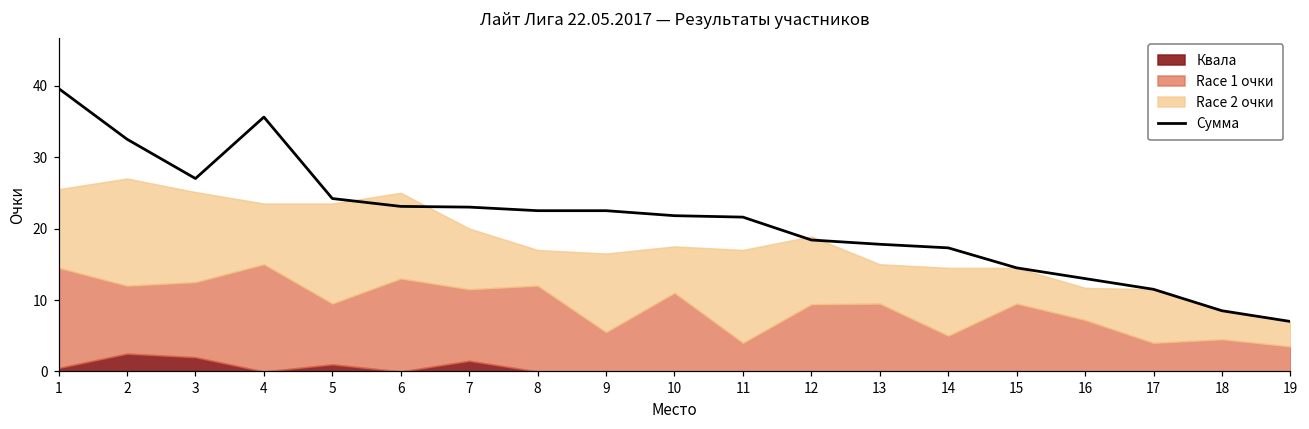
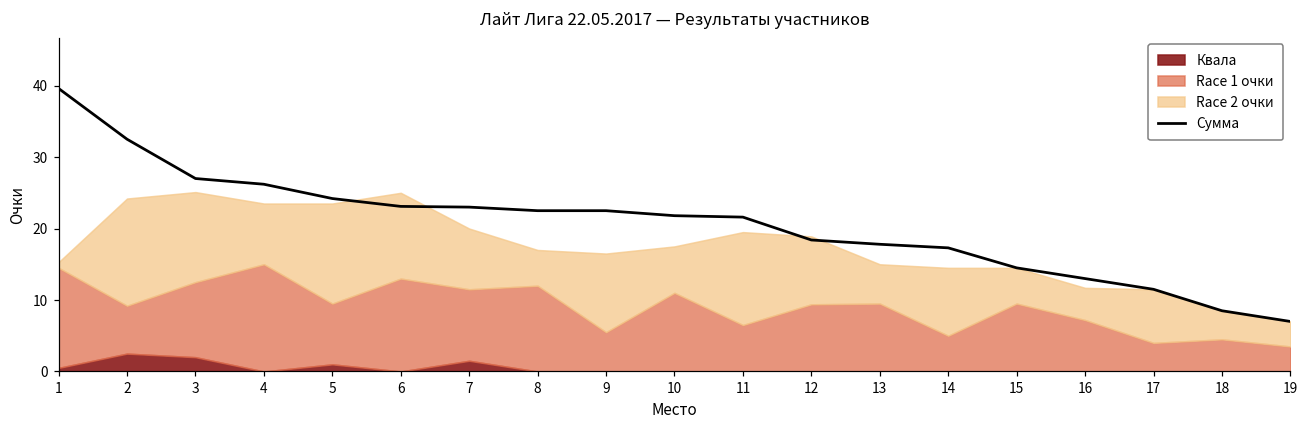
  {
    "Сумма": {
      "1": 40,
      "2": 33,
      "3": 27,
-     "4": 36,
+     "4": 26,
      "5": 24,
      "6": 23,
      "7": 23,
      "8": 23,
      "9": 23,
      "10": 22,
      "11": 22,
      "12": 18,
      "13": 18,
      "14": 17,
      "16": 13
    },
    "Квала": {
      "1": 1,
      "2": 3,
      "3": 2,
      "4": 0,
      "5": 1,
      "6": 0,
      "7": 2,
      "8": 0,
      "9": 0,
      "10": 0,
      "11": 0,
      "12": 0,
      "13": 0,
      "14": 0,
      "15": 0,
      "16": 0,
      "17": 0,
      "18": 0,
      "19": 0
    },
    "Race 1 очки": {
      "1": 14,
-     "2": 10,
+     "2": 7,
      "3": 11,
      "4": 15,
      "5": 9,
      "6": 13,
      "7": 10,
      "8": 12,
      "9": 6,
      "10": 11,
-     "11": 4,
+     "11": 7,
      "12": 9,
      "13": 10,
      "14": 5,
      "15": 10,
      "16": 7,
      "17": 4,
      "18": 5,
      "19": 4
    },
    "Race 2 очки": {
-     "1": 11,
+     "1": 1,
      "2": 15,
      "3": 13,
      "4": 9,
      "5": 14,
      "6": 12,
      "7": 9,
      "8": 5,
      "9": 11,
      "10": 7,
      "11": 13,
      "12": 9,
      "13": 6,
      "14": 10,
      "16": 4
    }
  }
